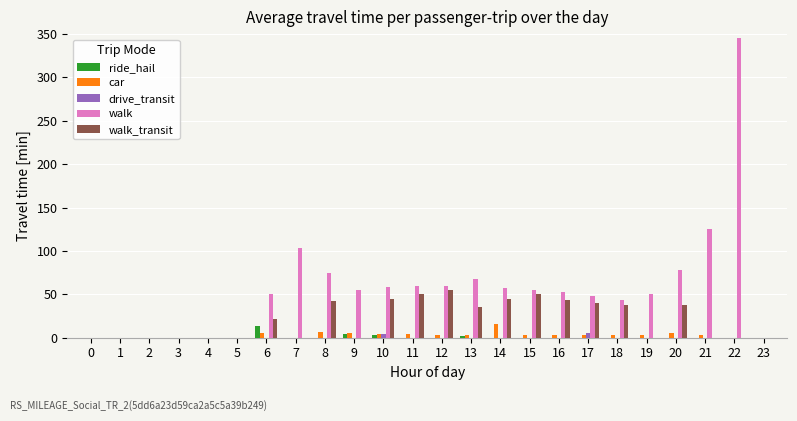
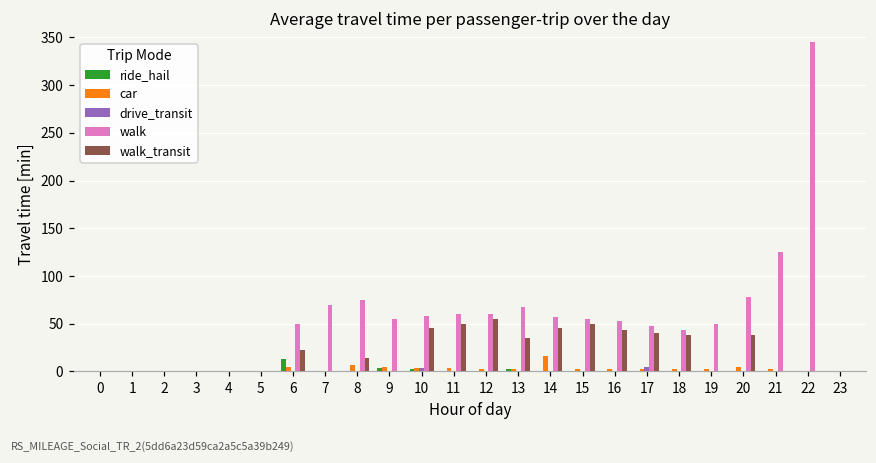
  {
    "ride_hail": {
      "0": 0,
      "1": 0,
      "2": 0,
      "3": 0,
      "4": 0,
      "5": 0,
      "6": 10,
      "7": 0,
      "8": 0,
      "9": 0,
      "10": 0,
      "11": 0,
      "12": 0,
      "14": 0,
      "15": 0,
      "16": 0,
      "17": 0,
      "18": 0,
      "19": 0,
      "20": 0,
      "21": 0,
      "22": 0,
      "23": 0
    },
    "car": {
      "0": 0,
      "1": 0,
      "2": 0,
      "3": 0,
      "4": 0,
      "5": 0,
      "6": 10,
      "7": 0,
      "8": 10,
      "9": 10,
      "10": 0,
      "11": 0,
      "12": 0,
      "13": 0,
      "14": 20,
      "15": 0,
      "16": 0,
      "17": 0,
      "18": 0,
      "19": 0,
      "20": 10,
      "21": 0,
      "22": 0,
      "23": 0
    },
    "drive_transit": {
      "0": 0,
      "1": 0,
      "2": 0,
      "3": 0,
      "4": 0,
      "5": 0,
      "6": 0,
      "7": 0,
      "8": 0,
      "9": 0,
      "10": 0,
      "11": 0,
      "12": 0,
      "13": 0,
      "14": 0,
      "15": 0,
      "16": 0,
      "17": 10,
      "18": 0,
      "19": 0,
      "20": 0,
      "21": 0,
      "22": 0,
      "23": 0
    },
    "walk": {
      "0": 0,
      "1": 0,
      "2": 0,
      "3": 0,
      "4": 0,
      "5": 0,
      "6": 50,
-     "7": 100,
+     "7": 70,
      "8": 80,
      "9": 60,
      "10": 60,
      "11": 60,
      "12": 60,
      "13": 70,
      "14": 60,
      "15": 60,
      "16": 50,
      "17": 50,
      "18": 40,
      "19": 50,
      "20": 80,
      "21": 130,
      "22": 350,
      "23": 0
    },
    "walk_transit": {
      "0": 0,
      "1": 0,
      "2": 0,
      "3": 0,
      "4": 0,
      "5": 0,
      "6": 20,
      "7": 0,
-     "8": 40,
+     "8": 10,
      "9": 0,
      "10": 50,
      "11": 50,
      "12": 60,
      "13": 40,
      "14": 50,
      "15": 50,
      "16": 40,
      "17": 40,
      "18": 40,
      "19": 0,
      "20": 40,
      "21": 0,
      "22": 0,
      "23": 0
    }
  }
